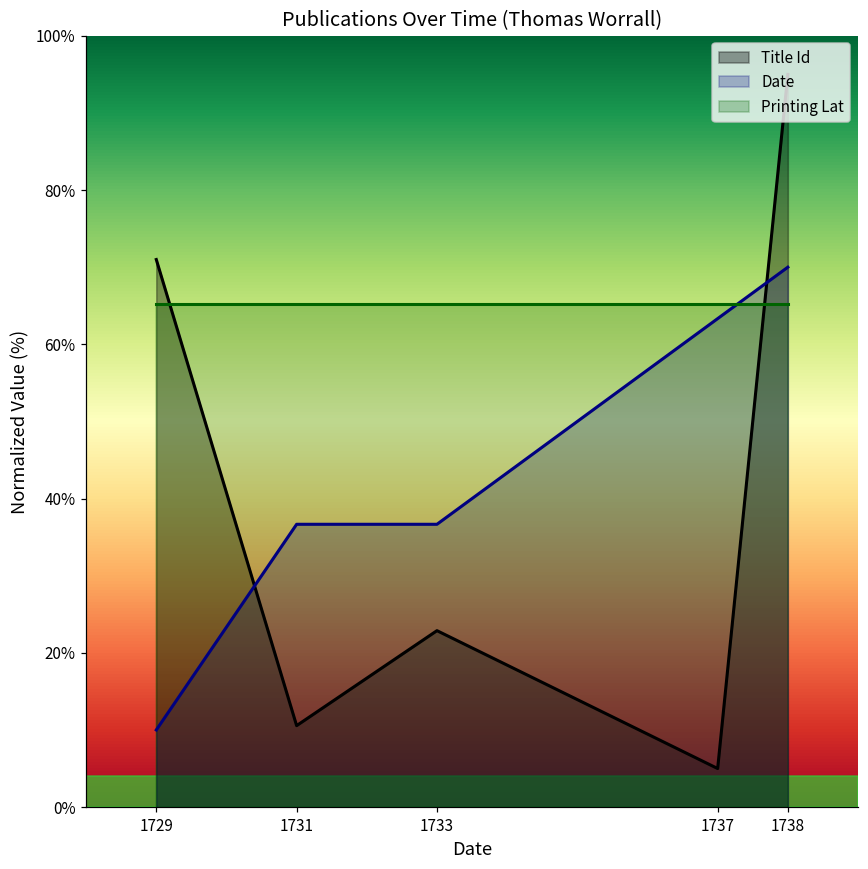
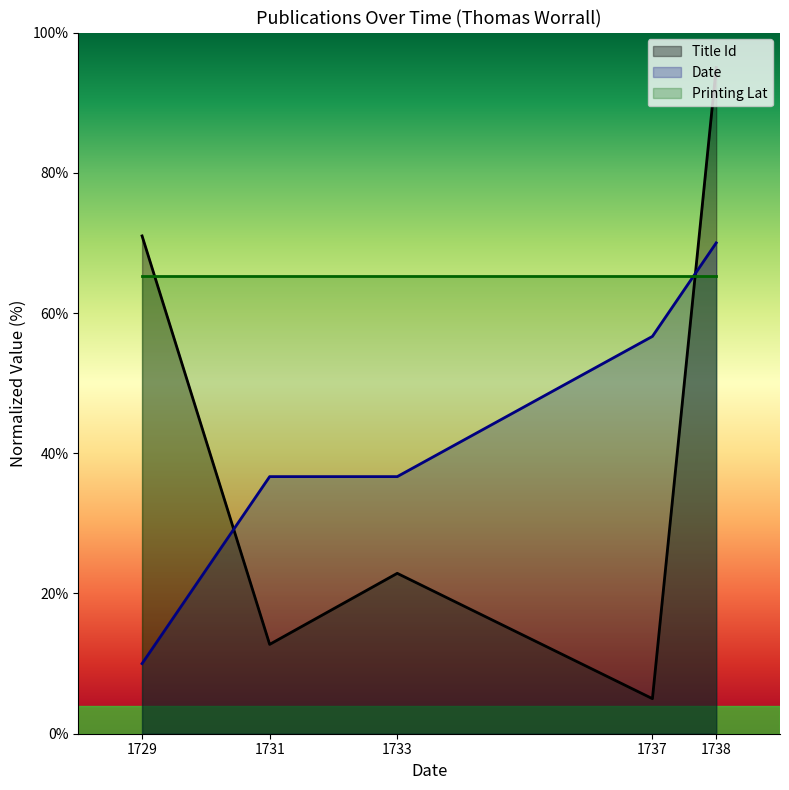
  {
    "Title Id": {
      "1729": "71%",
-     "1731": "11%",
+     "1731": "13%",
      "1733": "23%",
      "1737": "5%"
    },
    "Date": {
      "1729": "10%",
      "1731": "37%",
      "1733": "37%",
-     "1737": "63%",
+     "1737": "57%",
      "1738": "70%"
    },
    "Printing Lat": {
      "1729": "65%",
      "1731": "65%",
      "1733": "65%",
      "1737": "65%",
      "1738": "65%"
    }
  }
